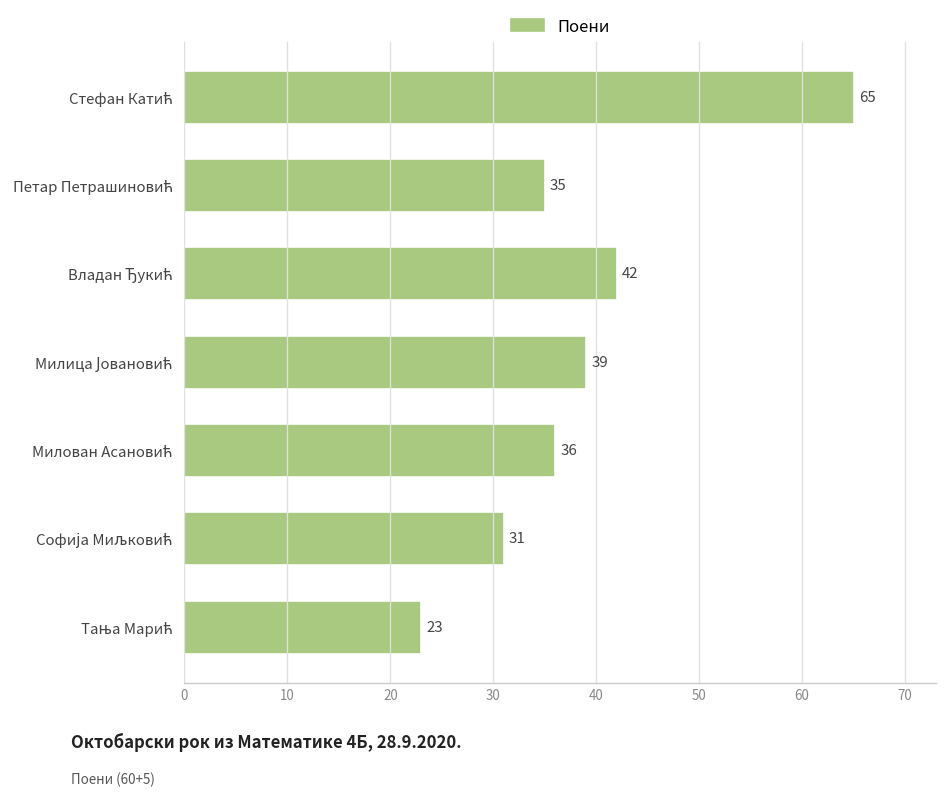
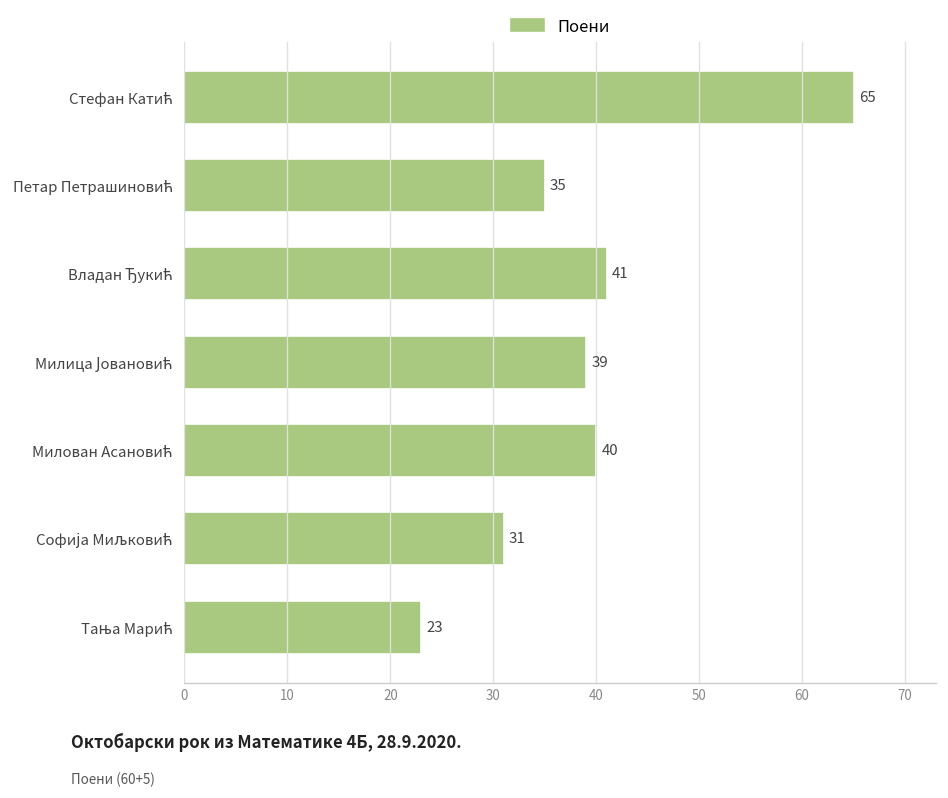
  {
    "Стефан Катић": 65,
    "Петар Петрашиновић": 35,
-   "Владан Ђукић": 42,
+   "Владан Ђукић": 41,
    "Милица Јовановић": 39,
-   "Милован Асановић": 36,
+   "Милован Асановић": 40,
    "Софија Миљковић": 31,
    "Тања Марић": 23
  }
